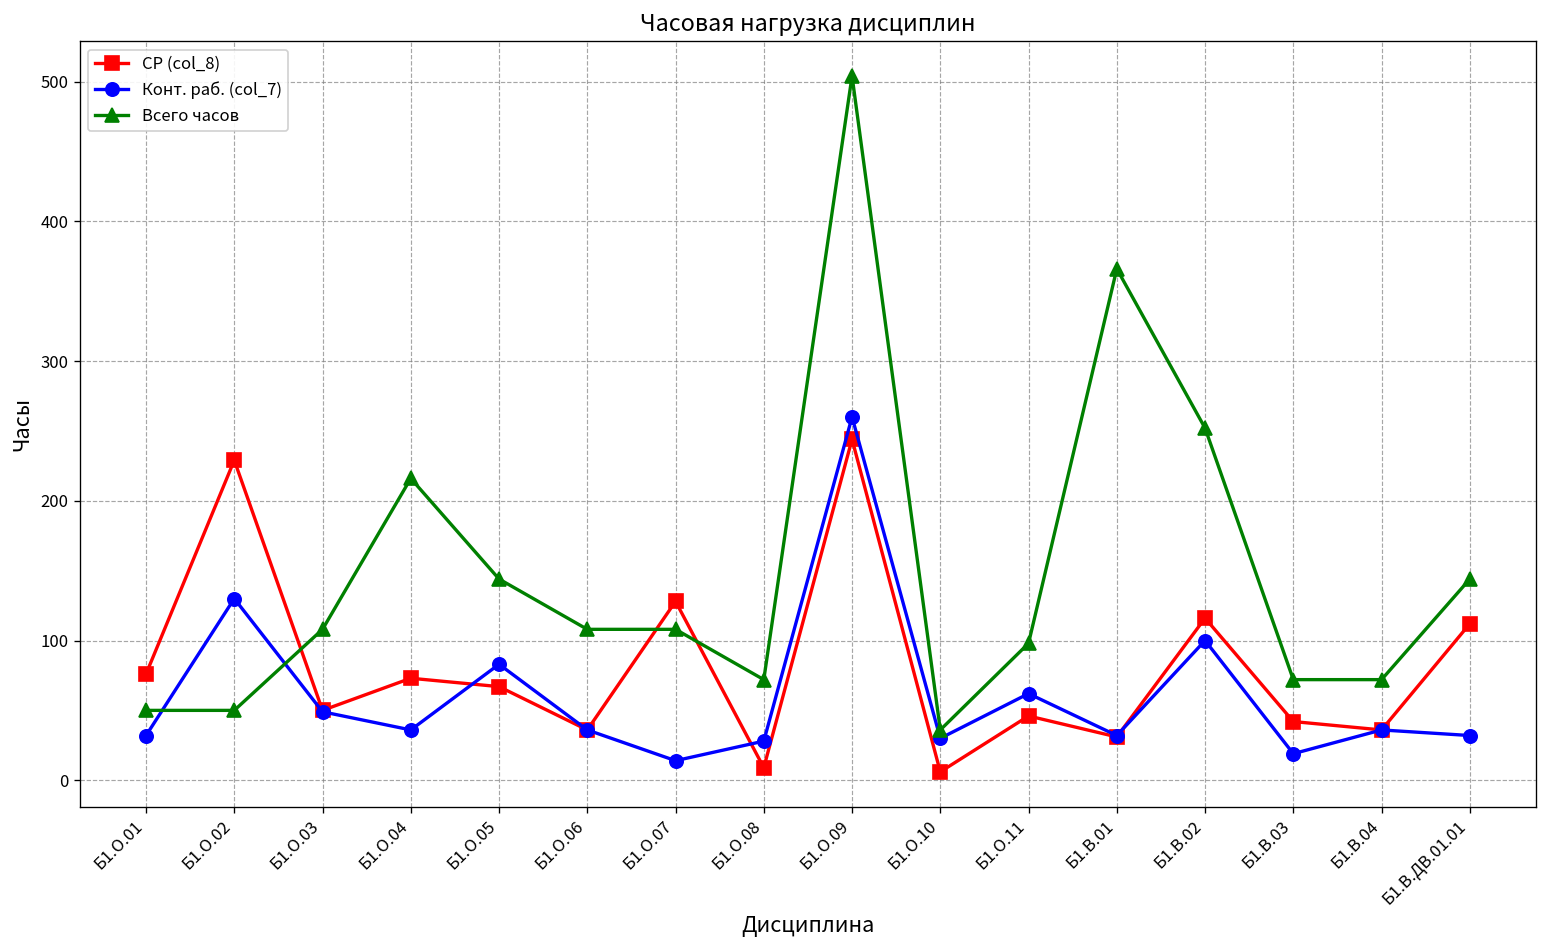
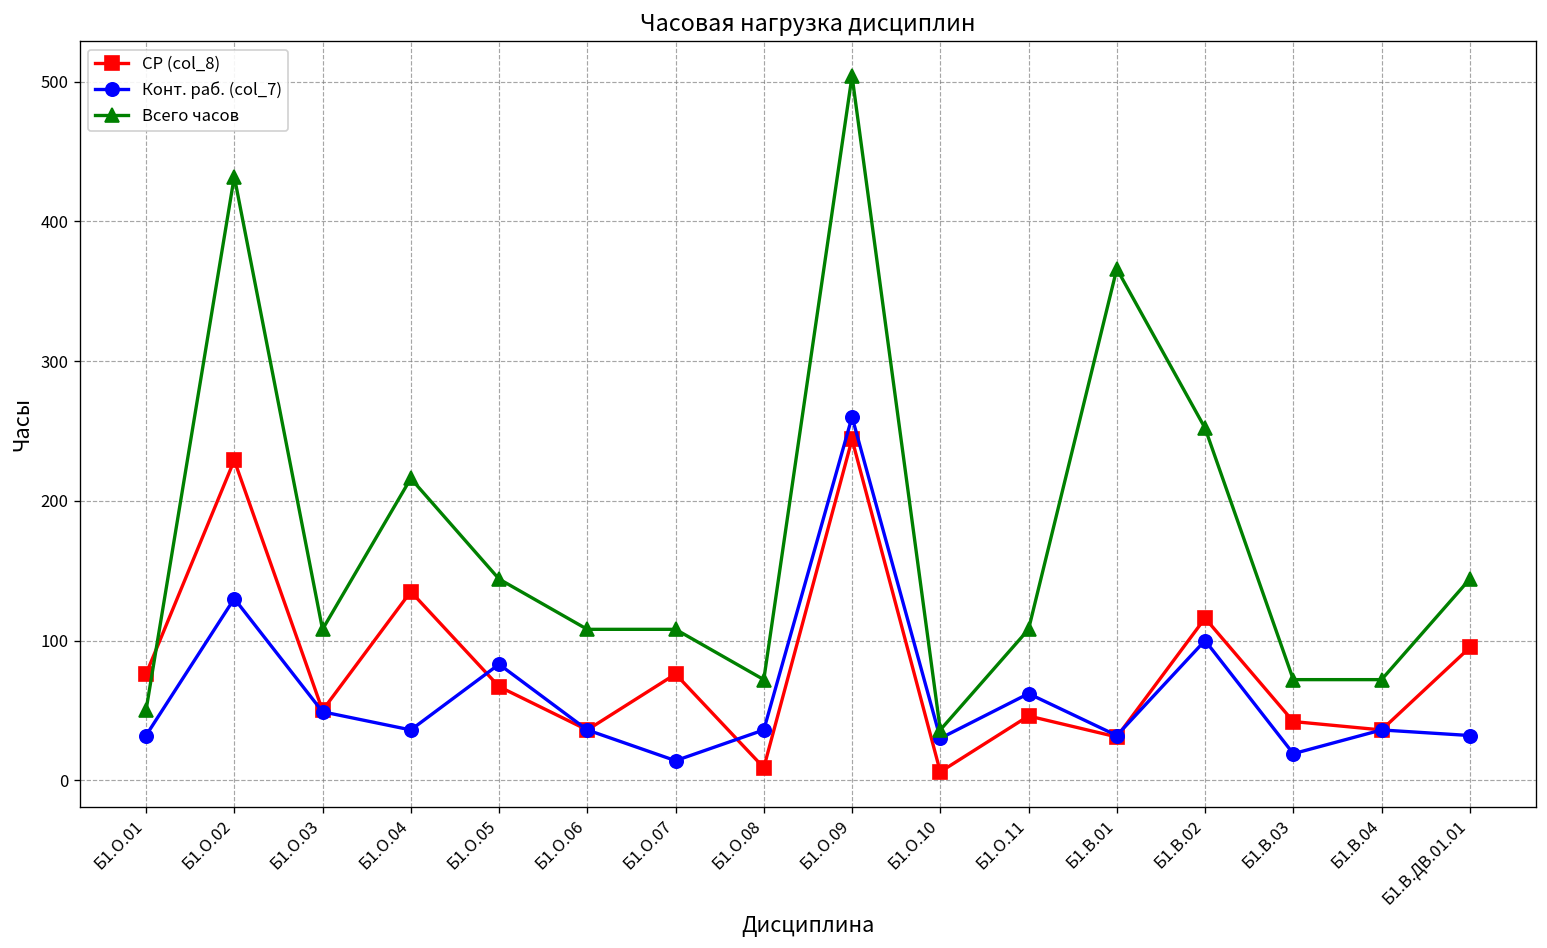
  {
    "СР (col_8)": {
      "Б1.О.01": 76,
      "Б1.О.02": 229,
-     "Б1.О.04": 73,
+     "Б1.О.04": 135,
      "Б1.О.05": 67,
-     "Б1.О.07": 128,
+     "Б1.О.07": 76,
      "Б1.О.08": 9,
      "Б1.О.09": 244,
      "Б1.О.10": 6,
      "Б1.О.11": 46,
      "Б1.В.02": 116,
      "Б1.В.03": 42,
-     "Б1.В.ДВ.01.01": 112
+     "Б1.В.ДВ.01.01": 95
    },
    "Конт. раб. (col_7)": {
      "Б1.О.01": 32,
      "Б1.О.02": 130,
      "Б1.О.04": 36,
      "Б1.О.05": 83,
      "Б1.О.07": 14,
-     "Б1.О.08": 28,
+     "Б1.О.08": 36,
      "Б1.О.09": 260,
      "Б1.О.10": 30,
      "Б1.О.11": 62,
      "Б1.В.02": 100,
      "Б1.В.03": 19,
      "Б1.В.ДВ.01.01": 32
    },
    "Всего часов": {
      "Б1.О.01": 50,
-     "Б1.О.02": 50,
+     "Б1.О.02": 432,
      "Б1.О.03": 108,
      "Б1.О.04": 216,
      "Б1.О.05": 144,
      "Б1.О.06": 108,
      "Б1.О.07": 108,
      "Б1.О.08": 72,
      "Б1.О.09": 504,
      "Б1.О.10": 36,
-     "Б1.О.11": 98,
+     "Б1.О.11": 108,
      "Б1.В.01": 366,
      "Б1.В.02": 252,
      "Б1.В.03": 72,
      "Б1.В.04": 72,
      "Б1.В.ДВ.01.01": 144
    }
  }
